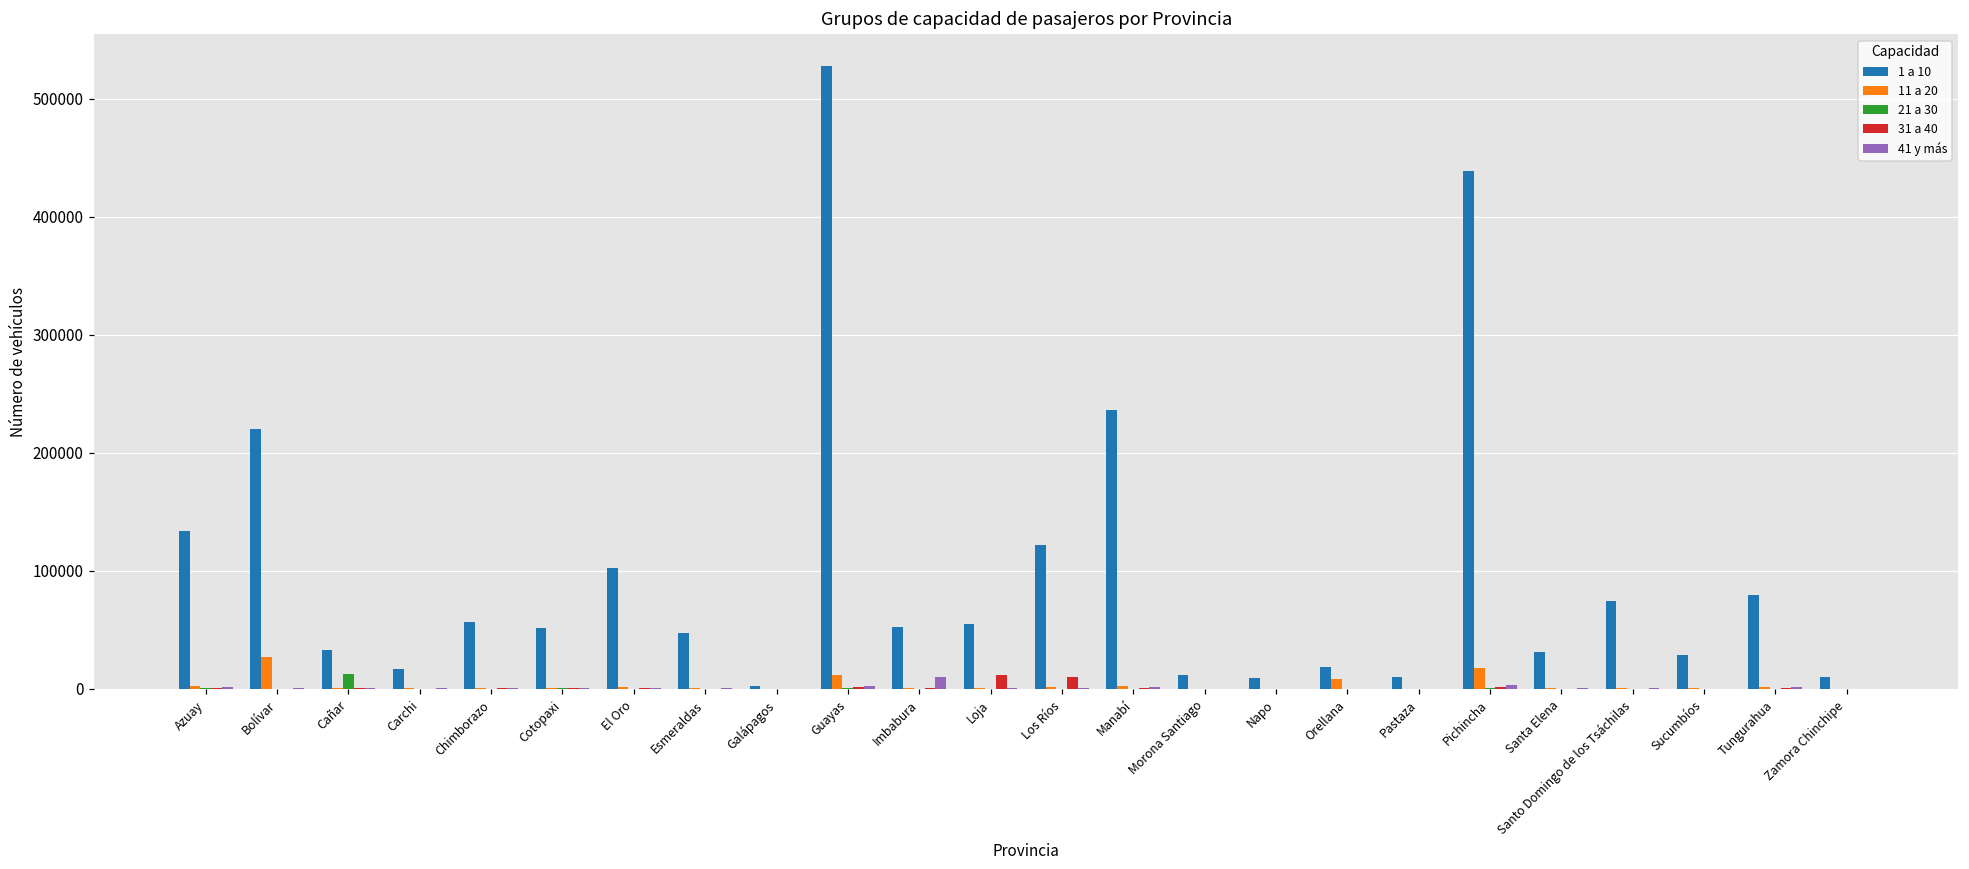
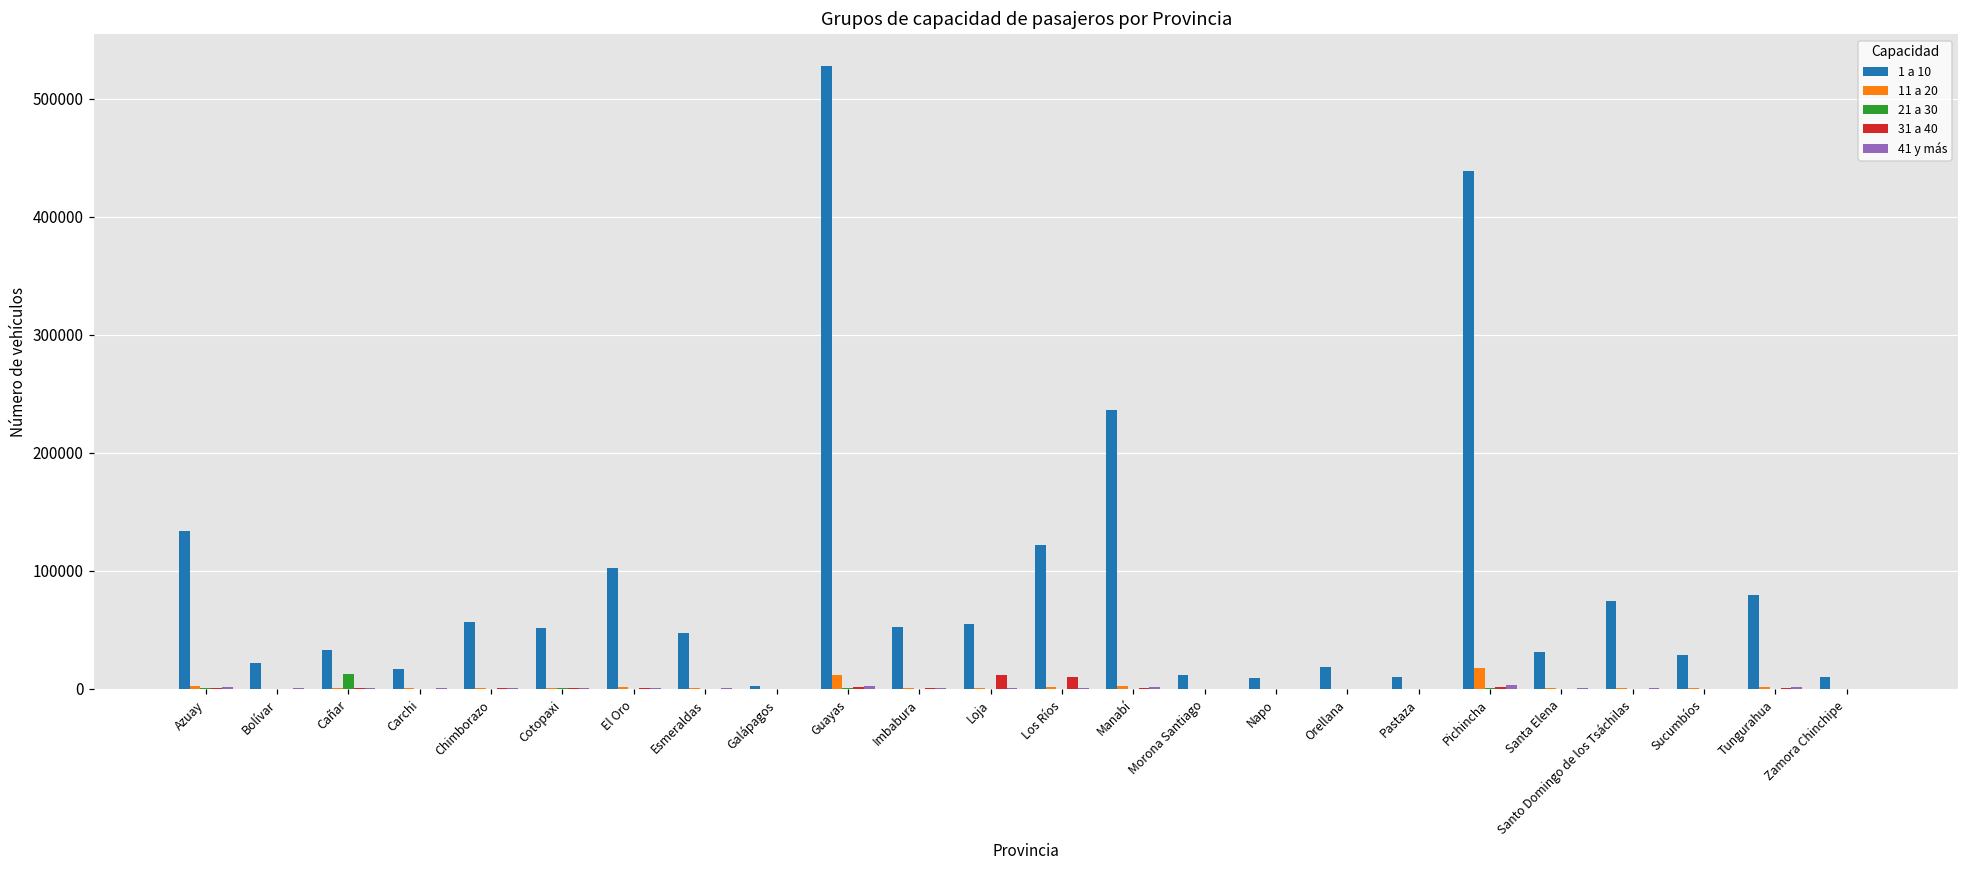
  {
    "1 a 10": {
      "Azuay": 134000,
-     "Bolívar": 220000,
+     "Bolívar": 22000,
      "Cañar": 33000,
      "Carchi": 17000,
      "Chimborazo": 57000,
      "Cotopaxi": 52000,
      "El Oro": 102000,
      "Esmeraldas": 47000,
      "Guayas": 528000,
      "Imbabura": 52000,
      "Loja": 55000,
      "Los Ríos": 122000,
      "Manabí": 236000,
      "Morona Santiago": 11000,
      "Napo": 9000,
      "Orellana": 18000,
      "Pastaza": 10000,
      "Pichincha": 439000,
      "Santa Elena": 31000,
      "Santo Domingo de los Tsáchilas": 74000,
      "Sucumbíos": 29000,
      "Tungurahua": 79000,
      "Zamora Chinchipe": 10000
    },
    "11 a 20": {
-     "Bolívar": 26000,
+     "Bolívar": 0,
      "Guayas": 12000,
      "Manabí": 3000,
-     "Orellana": 8000,
+     "Orellana": 0,
      "Pichincha": 18000
    },
    "21 a 30": {
      "Cañar": 12000
    },
    "31 a 40": {
      "Loja": 12000,
      "Los Ríos": 10000
    },
    "41 y más": {
-     "Imbabura": 10000,
+     "Imbabura": 1000,
      "Pichincha": 3000
    }
  }
